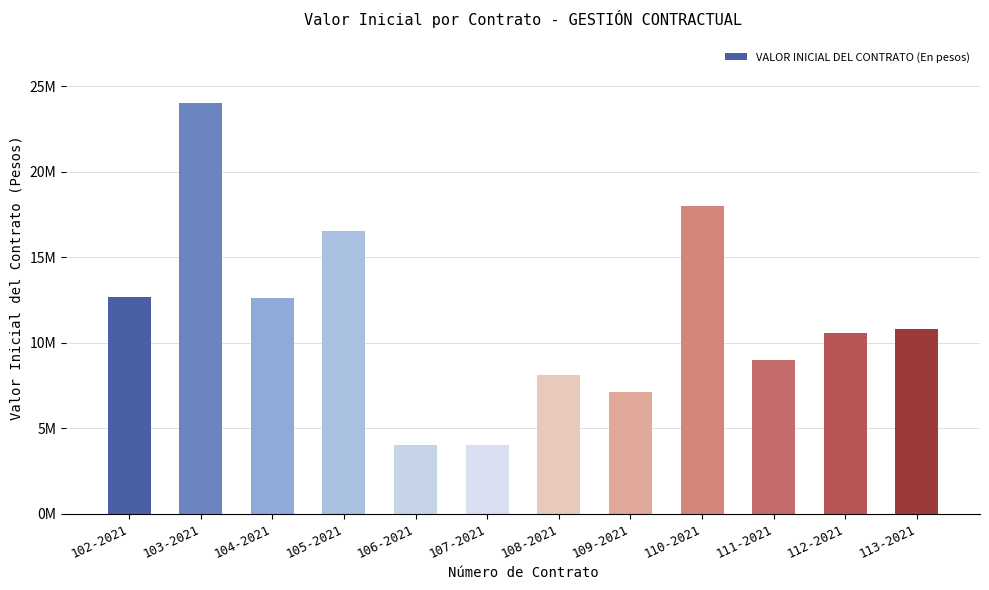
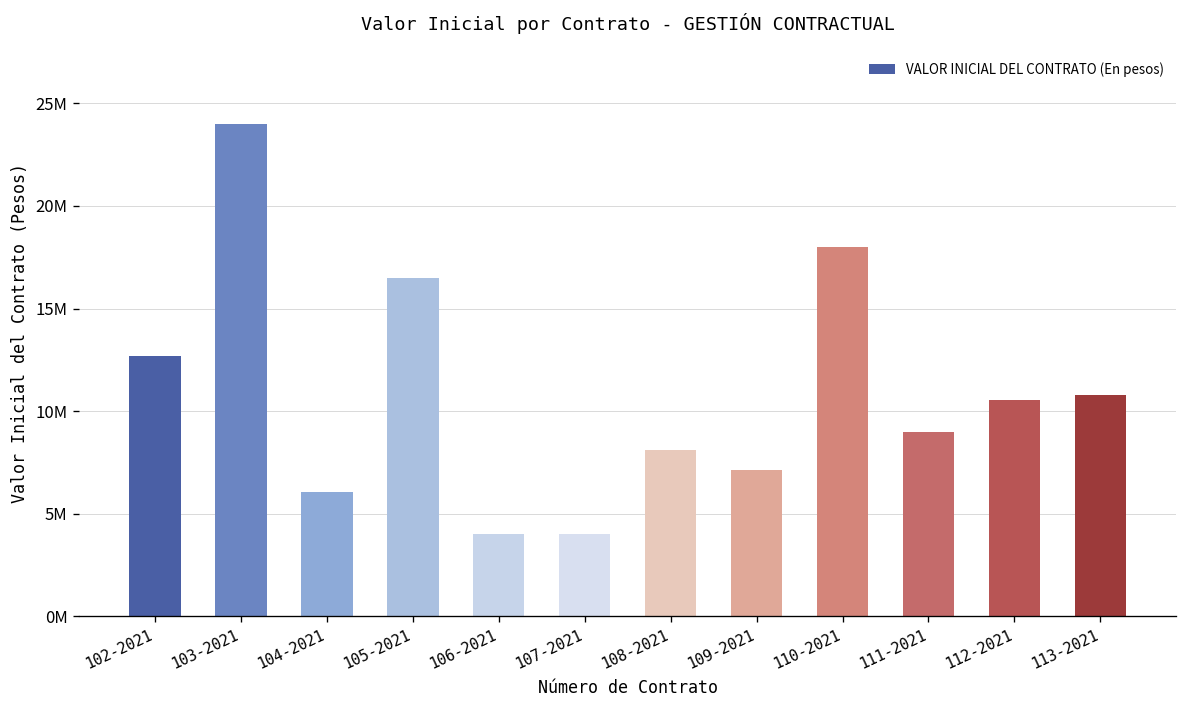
  {
    "102-2021": 12700000,
    "103-2021": 24000000,
-   "104-2021": 12600000,
+   "104-2021": 6100000,
    "105-2021": 16500000,
    "106-2021": 4000000,
    "107-2021": 4000000,
    "108-2021": 8100000,
    "109-2021": 7100000,
    "110-2021": 18000000,
    "111-2021": 9000000,
    "112-2021": 10500000,
    "113-2021": 10800000
  }
